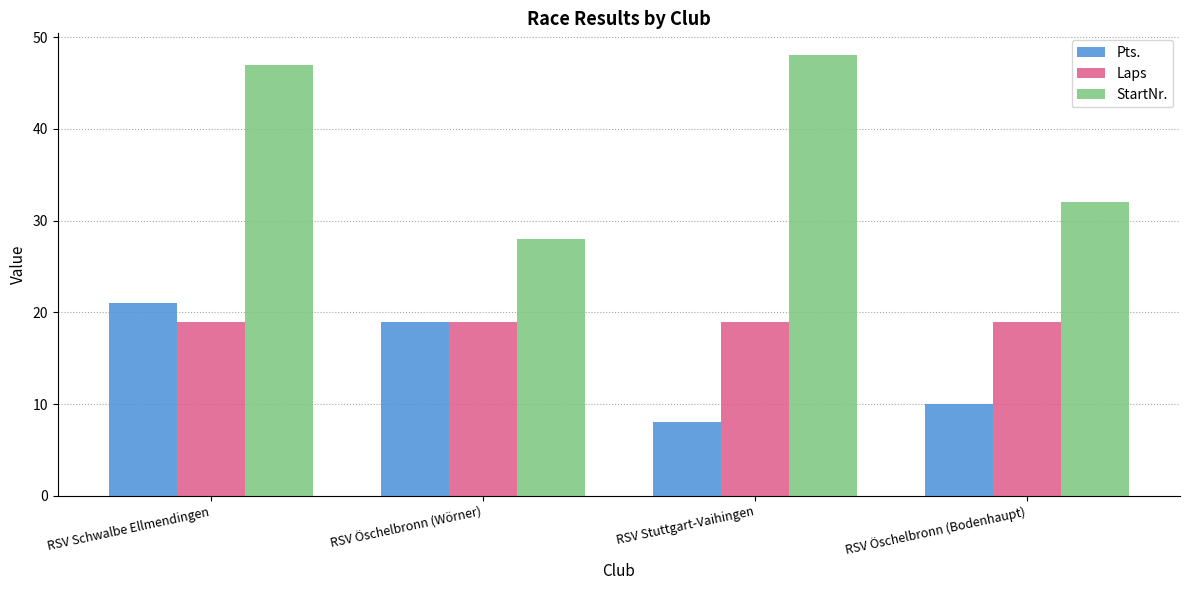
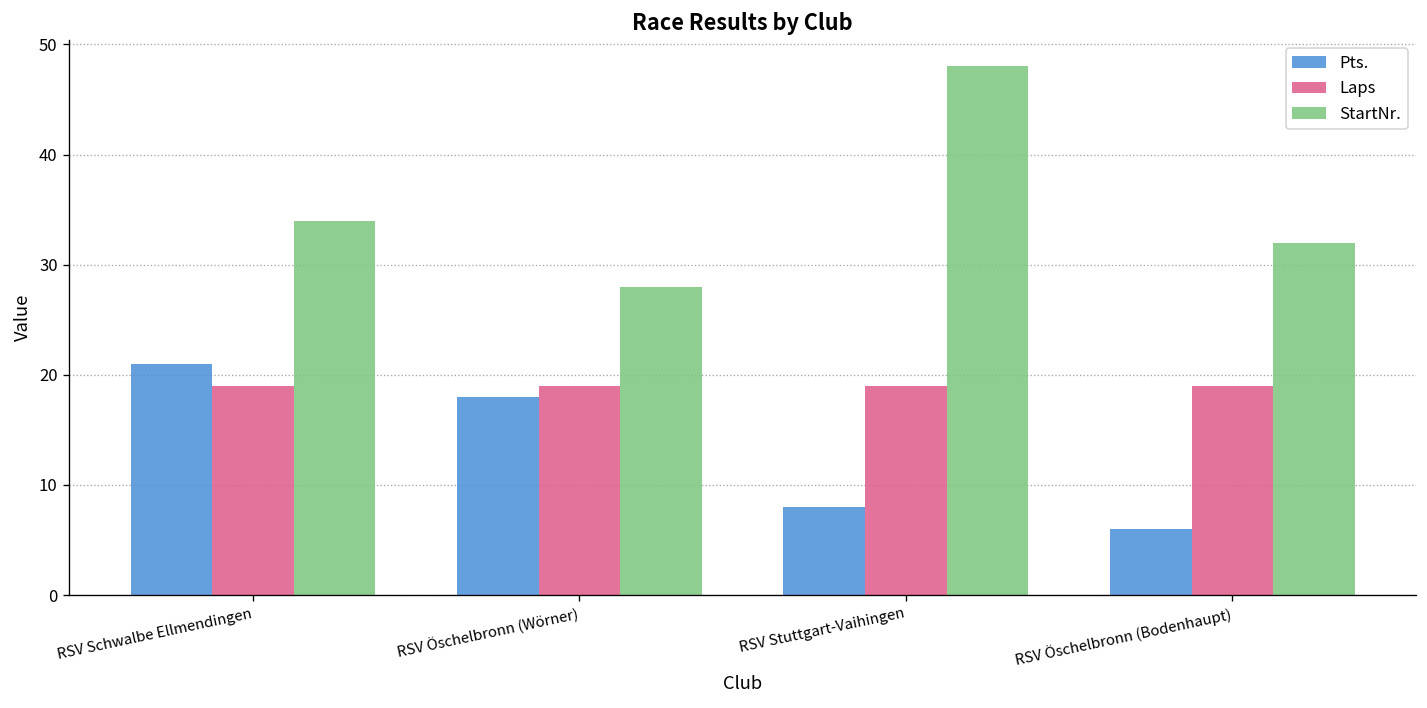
  {
    "Pts.": {
      "RSV Schwalbe Ellmendingen": 21,
-     "RSV Öschelbronn (Wörner)": 19,
+     "RSV Öschelbronn (Wörner)": 18,
      "RSV Stuttgart-Vaihingen": 8,
-     "RSV Öschelbronn (Bodenhaupt)": 10
+     "RSV Öschelbronn (Bodenhaupt)": 6
    },
    "Laps": {
      "RSV Schwalbe Ellmendingen": 19,
      "RSV Öschelbronn (Wörner)": 19,
      "RSV Stuttgart-Vaihingen": 19,
      "RSV Öschelbronn (Bodenhaupt)": 19
    },
    "StartNr.": {
-     "RSV Schwalbe Ellmendingen": 47,
+     "RSV Schwalbe Ellmendingen": 34,
      "RSV Öschelbronn (Wörner)": 28,
      "RSV Stuttgart-Vaihingen": 48,
      "RSV Öschelbronn (Bodenhaupt)": 32
    }
  }
